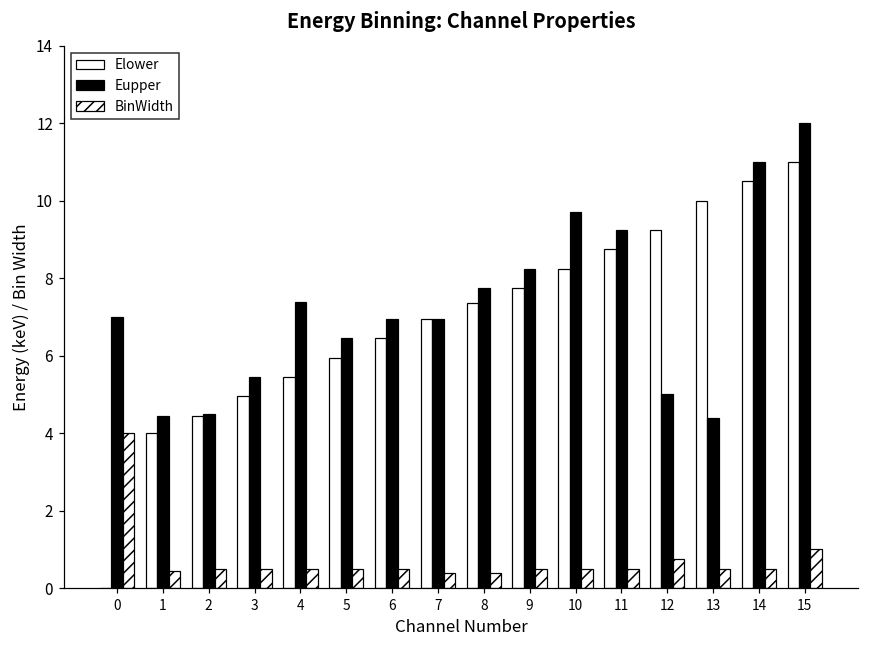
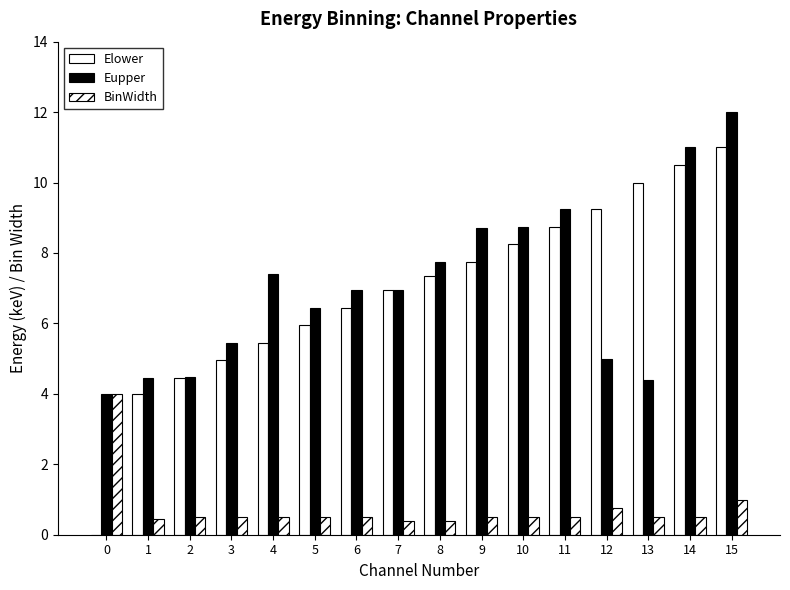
  {
    "Eupper": {
-     "0": 7,
+     "0": 4,
      "1": 4.5,
      "2": 4.5,
      "3": 5.5,
      "4": 7.4,
      "5": 6.5,
      "6": 7.0,
      "7": 7.0,
      "8": 7.8,
-     "9": 8.3,
-     "10": 9.7,
+     "9": 8.7,
+     "10": 8.8,
      "11": 9.3,
      "12": 5.0,
      "13": 4.4,
      "14": 11.0,
      "15": 12.0
    }
  }
